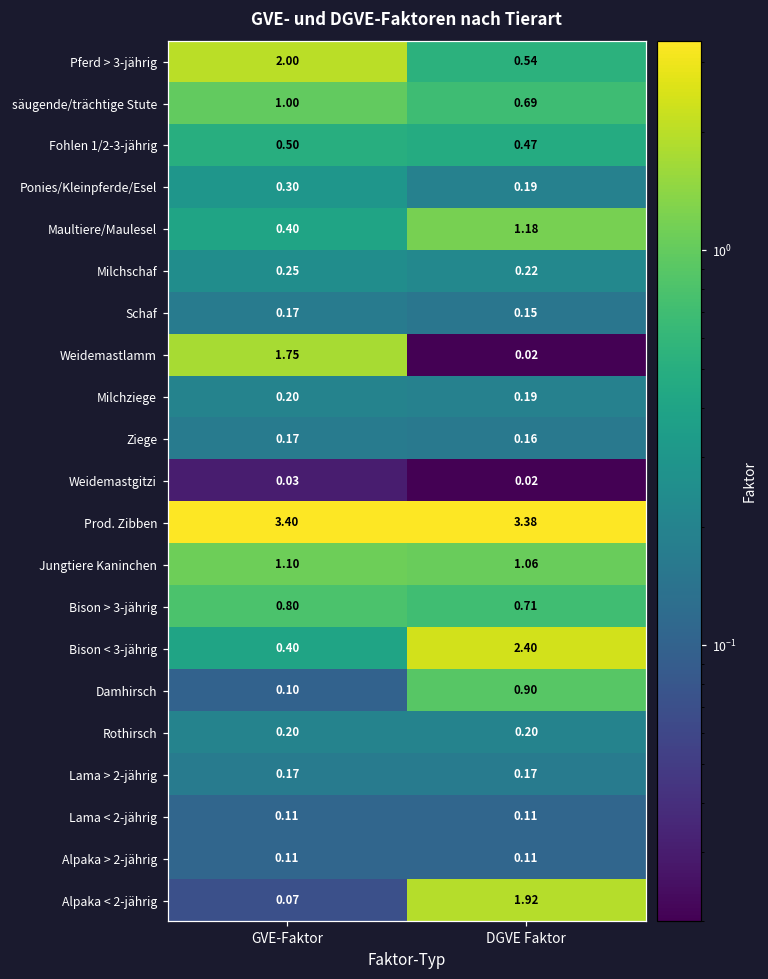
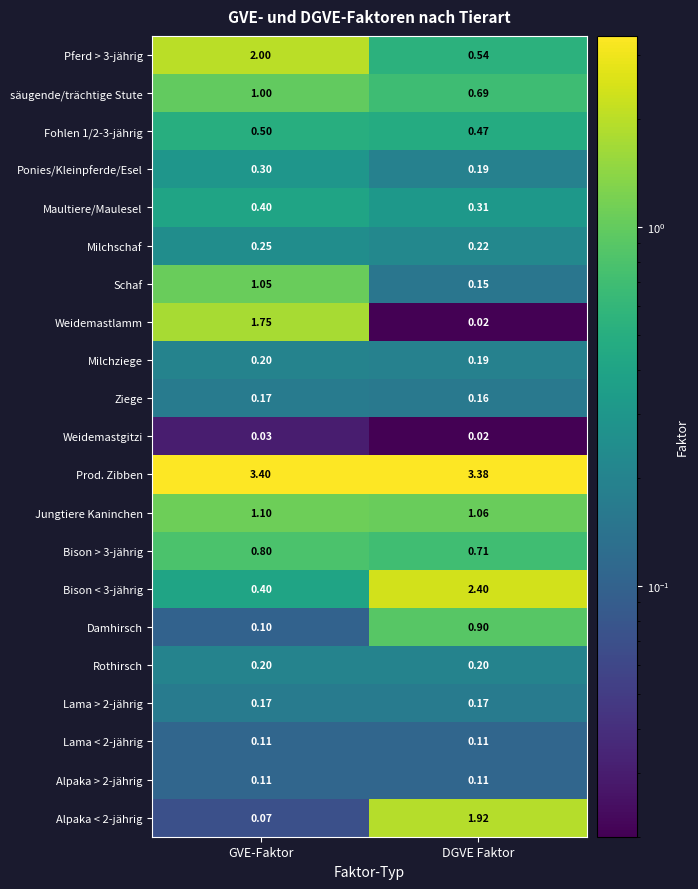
  {
    "Pferd > 3-jährig": {
      "GVE-Faktor": 2.00,
      "DGVE Faktor": 0.54
    },
    "säugende/trächtige Stute": {
      "GVE-Faktor": 1.00,
      "DGVE Faktor": 0.69
    },
    "Fohlen 1/2-3-jährig": {
      "GVE-Faktor": 0.50,
      "DGVE Faktor": 0.47
    },
    "Ponies/Kleinpferde/Esel": {
      "GVE-Faktor": 0.30,
      "DGVE Faktor": 0.19
    },
    "Maultiere/Maulesel": {
      "GVE-Faktor": 0.40,
-     "DGVE Faktor": 1.18
+     "DGVE Faktor": 0.31
    },
    "Milchschaf": {
      "GVE-Faktor": 0.25,
      "DGVE Faktor": 0.22
    },
    "Schaf": {
-     "GVE-Faktor": 0.17,
+     "GVE-Faktor": 1.05,
      "DGVE Faktor": 0.15
    },
    "Weidemastlamm": {
      "GVE-Faktor": 1.75,
      "DGVE Faktor": 0.02
    },
    "Milchziege": {
      "GVE-Faktor": 0.20,
      "DGVE Faktor": 0.19
    },
    "Ziege": {
      "GVE-Faktor": 0.17,
      "DGVE Faktor": 0.16
    },
    "Weidemastgitzi": {
      "GVE-Faktor": 0.03,
      "DGVE Faktor": 0.02
    },
    "Prod. Zibben": {
      "GVE-Faktor": 3.40,
      "DGVE Faktor": 3.38
    },
    "Jungtiere Kaninchen": {
      "GVE-Faktor": 1.10,
      "DGVE Faktor": 1.06
    },
    "Bison > 3-jährig": {
      "GVE-Faktor": 0.80,
      "DGVE Faktor": 0.71
    },
    "Bison < 3-jährig": {
      "GVE-Faktor": 0.40,
      "DGVE Faktor": 2.40
    },
    "Damhirsch": {
      "GVE-Faktor": 0.10,
      "DGVE Faktor": 0.90
    },
    "Rothirsch": {
      "GVE-Faktor": 0.20,
      "DGVE Faktor": 0.20
    },
    "Lama > 2-jährig": {
      "GVE-Faktor": 0.17,
      "DGVE Faktor": 0.17
    },
    "Lama < 2-jährig": {
      "GVE-Faktor": 0.11,
      "DGVE Faktor": 0.11
    },
    "Alpaka > 2-jährig": {
      "GVE-Faktor": 0.11,
      "DGVE Faktor": 0.11
    },
    "Alpaka < 2-jährig": {
      "GVE-Faktor": 0.07,
      "DGVE Faktor": 1.92
    }
  }
